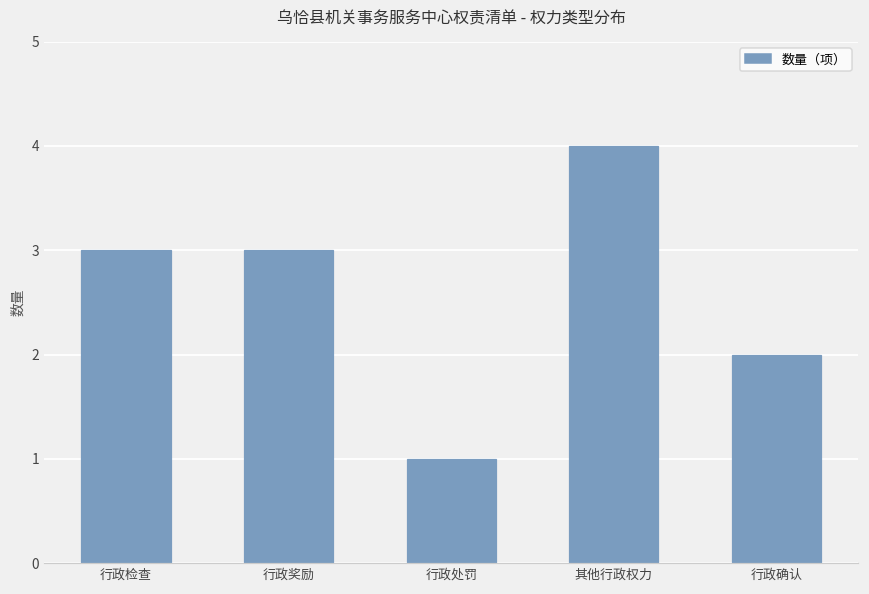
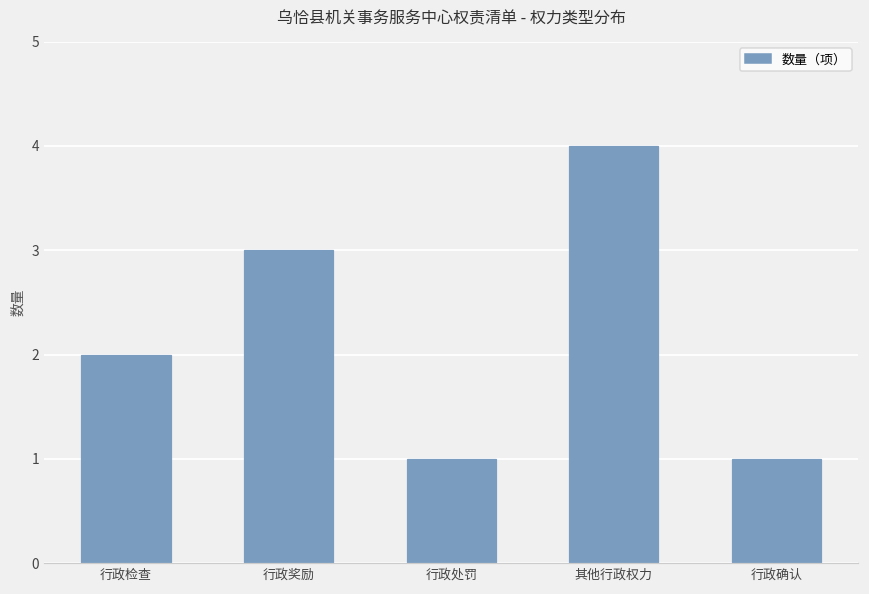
  {
-   "行政检查": 3,
+   "行政检查": 2,
    "行政奖励": 3,
    "行政处罚": 1,
    "其他行政权力": 4,
-   "行政确认": 2
+   "行政确认": 1
  }
